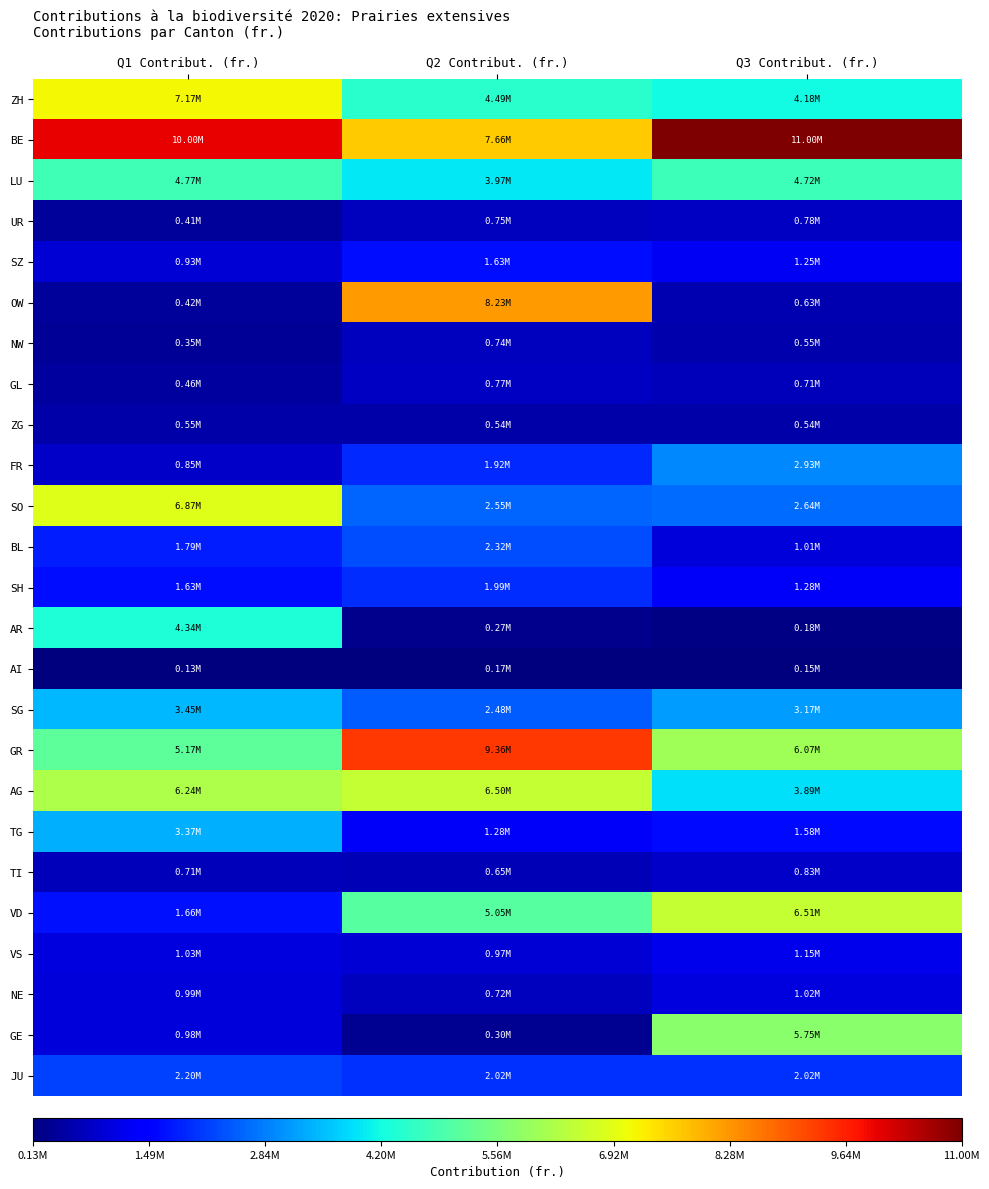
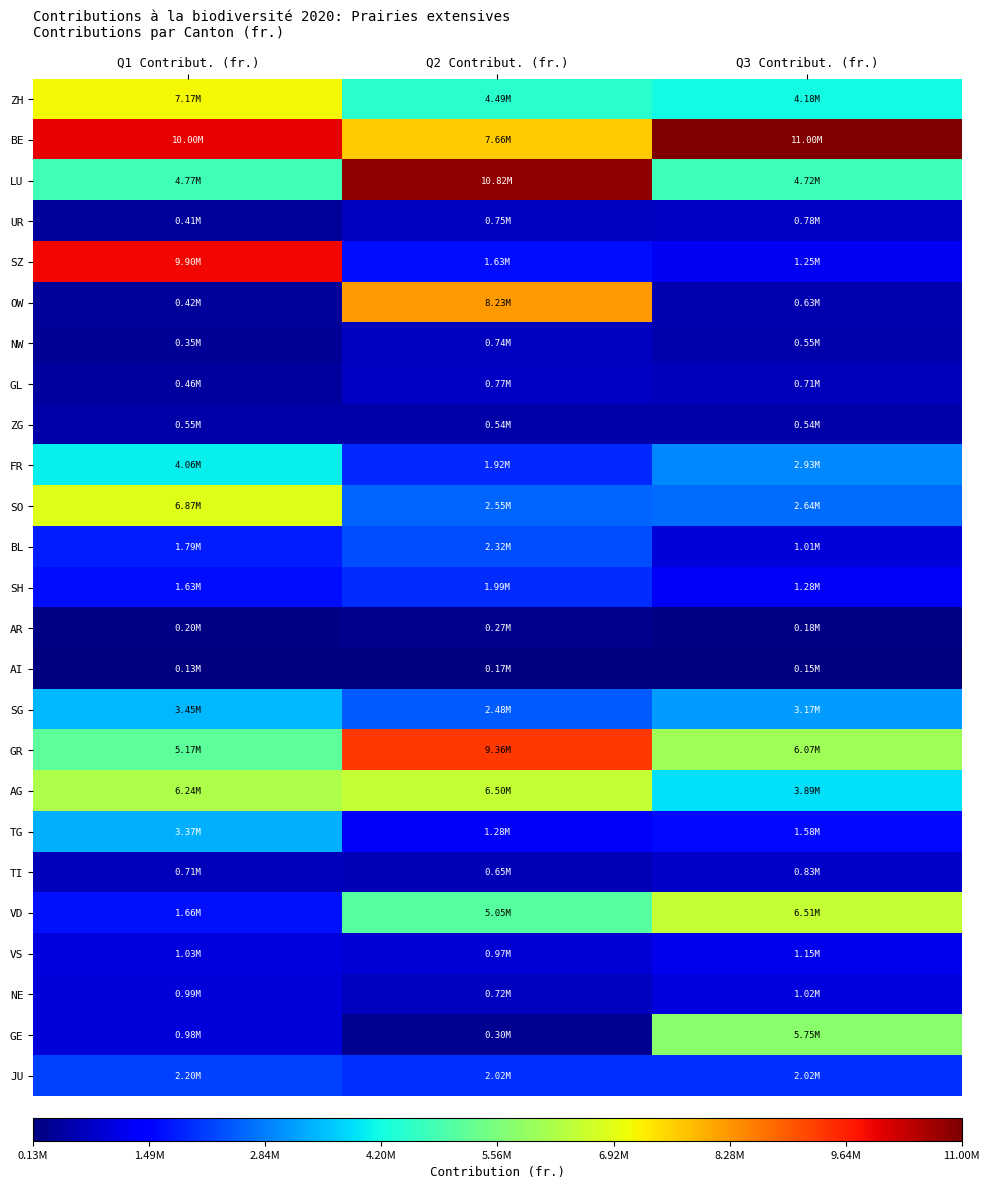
  {
    "ZH": {
      "Q1 Contribut. (fr.)": "7.17M",
      "Q2 Contribut. (fr.)": "4.49M",
      "Q3 Contribut. (fr.)": "4.18M"
    },
    "BE": {
      "Q1 Contribut. (fr.)": "10.00M",
      "Q2 Contribut. (fr.)": "7.66M",
      "Q3 Contribut. (fr.)": "11.00M"
    },
    "LU": {
      "Q1 Contribut. (fr.)": "4.77M",
-     "Q2 Contribut. (fr.)": "3.97M",
+     "Q2 Contribut. (fr.)": "10.82M",
      "Q3 Contribut. (fr.)": "4.72M"
    },
    "UR": {
      "Q1 Contribut. (fr.)": "0.41M",
      "Q2 Contribut. (fr.)": "0.75M",
      "Q3 Contribut. (fr.)": "0.78M"
    },
    "SZ": {
-     "Q1 Contribut. (fr.)": "0.93M",
+     "Q1 Contribut. (fr.)": "9.90M",
      "Q2 Contribut. (fr.)": "1.63M",
      "Q3 Contribut. (fr.)": "1.25M"
    },
    "OW": {
      "Q1 Contribut. (fr.)": "0.42M",
      "Q2 Contribut. (fr.)": "8.23M",
      "Q3 Contribut. (fr.)": "0.63M"
    },
    "NW": {
      "Q1 Contribut. (fr.)": "0.35M",
      "Q2 Contribut. (fr.)": "0.74M",
      "Q3 Contribut. (fr.)": "0.55M"
    },
    "GL": {
      "Q1 Contribut. (fr.)": "0.46M",
      "Q2 Contribut. (fr.)": "0.77M",
      "Q3 Contribut. (fr.)": "0.71M"
    },
    "ZG": {
      "Q1 Contribut. (fr.)": "0.55M",
      "Q2 Contribut. (fr.)": "0.54M",
      "Q3 Contribut. (fr.)": "0.54M"
    },
    "FR": {
-     "Q1 Contribut. (fr.)": "0.85M",
+     "Q1 Contribut. (fr.)": "4.06M",
      "Q2 Contribut. (fr.)": "1.92M",
      "Q3 Contribut. (fr.)": "2.93M"
    },
    "SO": {
      "Q1 Contribut. (fr.)": "6.87M",
      "Q2 Contribut. (fr.)": "2.55M",
      "Q3 Contribut. (fr.)": "2.64M"
    },
    "BL": {
      "Q1 Contribut. (fr.)": "1.79M",
      "Q2 Contribut. (fr.)": "2.32M",
      "Q3 Contribut. (fr.)": "1.01M"
    },
    "SH": {
      "Q1 Contribut. (fr.)": "1.63M",
      "Q2 Contribut. (fr.)": "1.99M",
      "Q3 Contribut. (fr.)": "1.28M"
    },
    "AR": {
-     "Q1 Contribut. (fr.)": "4.34M",
+     "Q1 Contribut. (fr.)": "0.20M",
      "Q2 Contribut. (fr.)": "0.27M",
      "Q3 Contribut. (fr.)": "0.18M"
    },
    "AI": {
      "Q1 Contribut. (fr.)": "0.13M",
      "Q2 Contribut. (fr.)": "0.17M",
      "Q3 Contribut. (fr.)": "0.15M"
    },
    "SG": {
      "Q1 Contribut. (fr.)": "3.45M",
      "Q2 Contribut. (fr.)": "2.48M",
      "Q3 Contribut. (fr.)": "3.17M"
    },
    "GR": {
      "Q1 Contribut. (fr.)": "5.17M",
      "Q2 Contribut. (fr.)": "9.36M",
      "Q3 Contribut. (fr.)": "6.07M"
    },
    "AG": {
      "Q1 Contribut. (fr.)": "6.24M",
      "Q2 Contribut. (fr.)": "6.50M",
      "Q3 Contribut. (fr.)": "3.89M"
    },
    "TG": {
      "Q1 Contribut. (fr.)": "3.37M",
      "Q2 Contribut. (fr.)": "1.28M",
      "Q3 Contribut. (fr.)": "1.58M"
    },
    "TI": {
      "Q1 Contribut. (fr.)": "0.71M",
      "Q2 Contribut. (fr.)": "0.65M",
      "Q3 Contribut. (fr.)": "0.83M"
    },
    "VD": {
      "Q1 Contribut. (fr.)": "1.66M",
      "Q2 Contribut. (fr.)": "5.05M",
      "Q3 Contribut. (fr.)": "6.51M"
    },
    "VS": {
      "Q1 Contribut. (fr.)": "1.03M",
      "Q2 Contribut. (fr.)": "0.97M",
      "Q3 Contribut. (fr.)": "1.15M"
    },
    "NE": {
      "Q1 Contribut. (fr.)": "0.99M",
      "Q2 Contribut. (fr.)": "0.72M",
      "Q3 Contribut. (fr.)": "1.02M"
    },
    "GE": {
      "Q1 Contribut. (fr.)": "0.98M",
      "Q2 Contribut. (fr.)": "0.30M",
      "Q3 Contribut. (fr.)": "5.75M"
    },
    "JU": {
      "Q1 Contribut. (fr.)": "2.20M",
      "Q2 Contribut. (fr.)": "2.02M",
      "Q3 Contribut. (fr.)": "2.02M"
    }
  }
